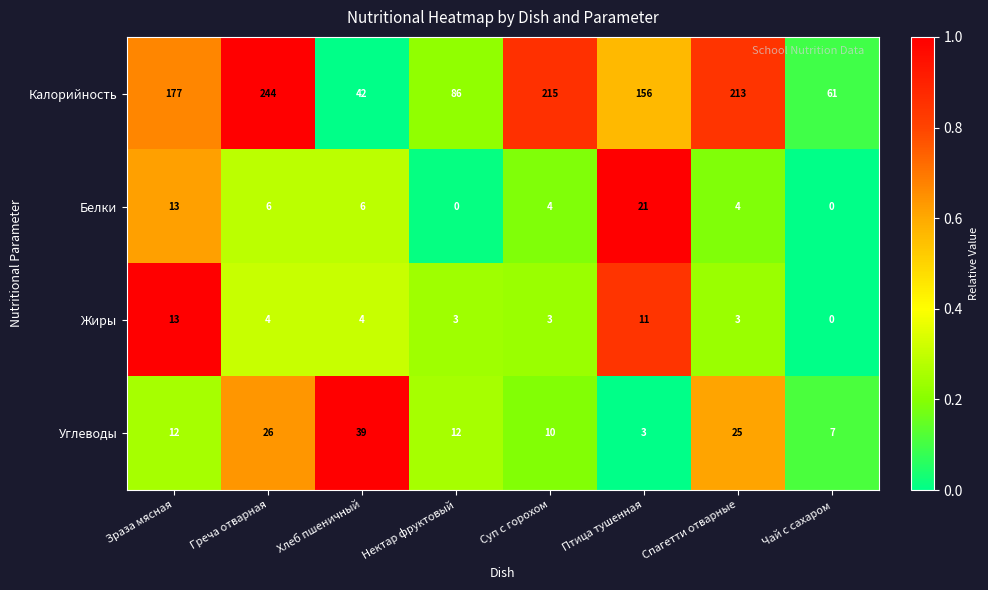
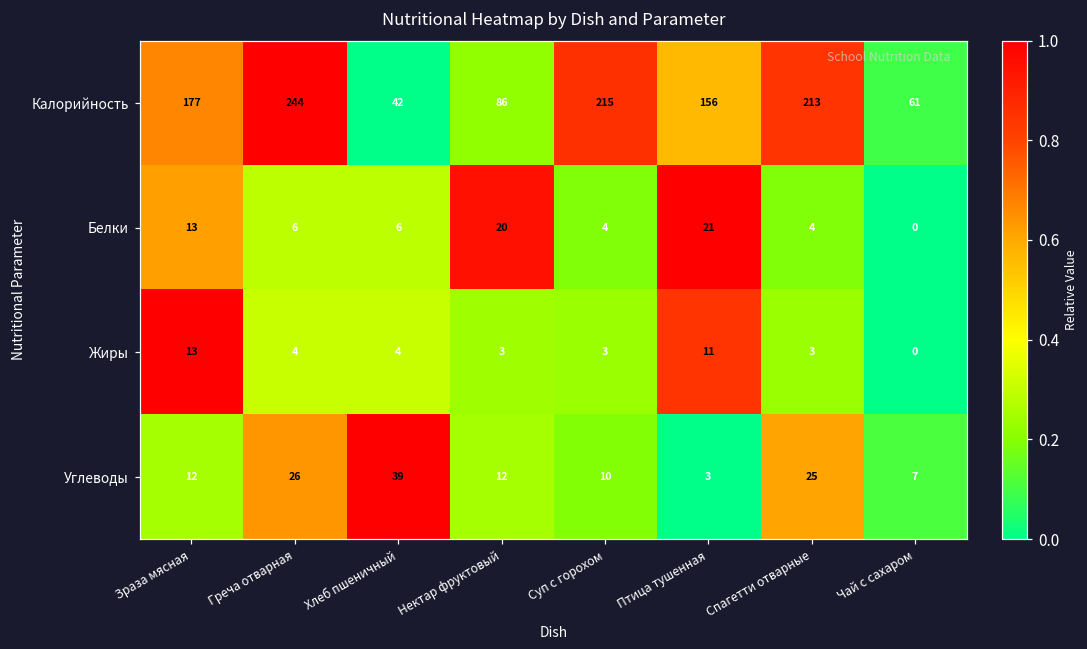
  {
    "Калорийность": {
      "Зраза мясная": 177,
      "Греча отварная": 244,
      "Хлеб пшеничный": 42,
      "Нектар фруктовый": 86,
      "Суп с горохом": 215,
      "Птица тушенная": 156,
      "Спагетти отварные": 213
    },
    "Белки": {
      "Зраза мясная": 13,
      "Греча отварная": 6,
      "Хлеб пшеничный": 6,
-     "Нектар фруктовый": 0,
+     "Нектар фруктовый": 20,
      "Суп с горохом": 4,
      "Птица тушенная": 21,
      "Спагетти отварные": 4,
      "Чай с сахаром": 0
    },
    "Жиры": {
      "Зраза мясная": 13,
      "Греча отварная": 4,
      "Хлеб пшеничный": 4,
      "Нектар фруктовый": 3,
      "Суп с горохом": 3,
      "Птица тушенная": 11,
      "Спагетти отварные": 3,
      "Чай с сахаром": 0
    },
    "Углеводы": {
      "Зраза мясная": 12,
      "Греча отварная": 26,
      "Хлеб пшеничный": 39,
      "Нектар фруктовый": 12,
      "Суп с горохом": 10,
      "Птица тушенная": 3,
      "Спагетти отварные": 25,
      "Чай с сахаром": 7
    }
  }
